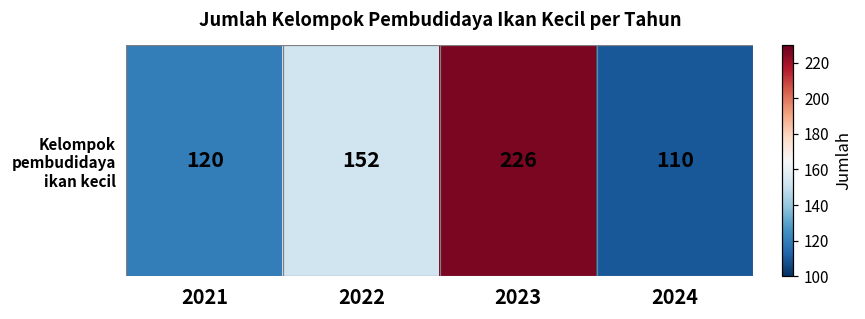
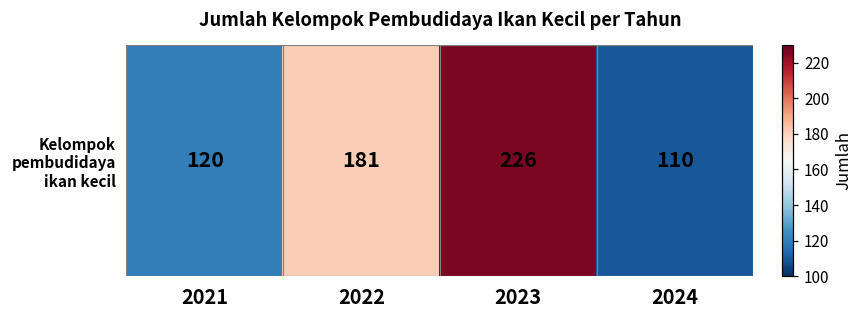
  {
    "Kelompok pembudidaya ikan kecil": {
      "2021": 120,
-     "2022": 152,
+     "2022": 181,
      "2023": 226,
      "2024": 110
    }
  }
